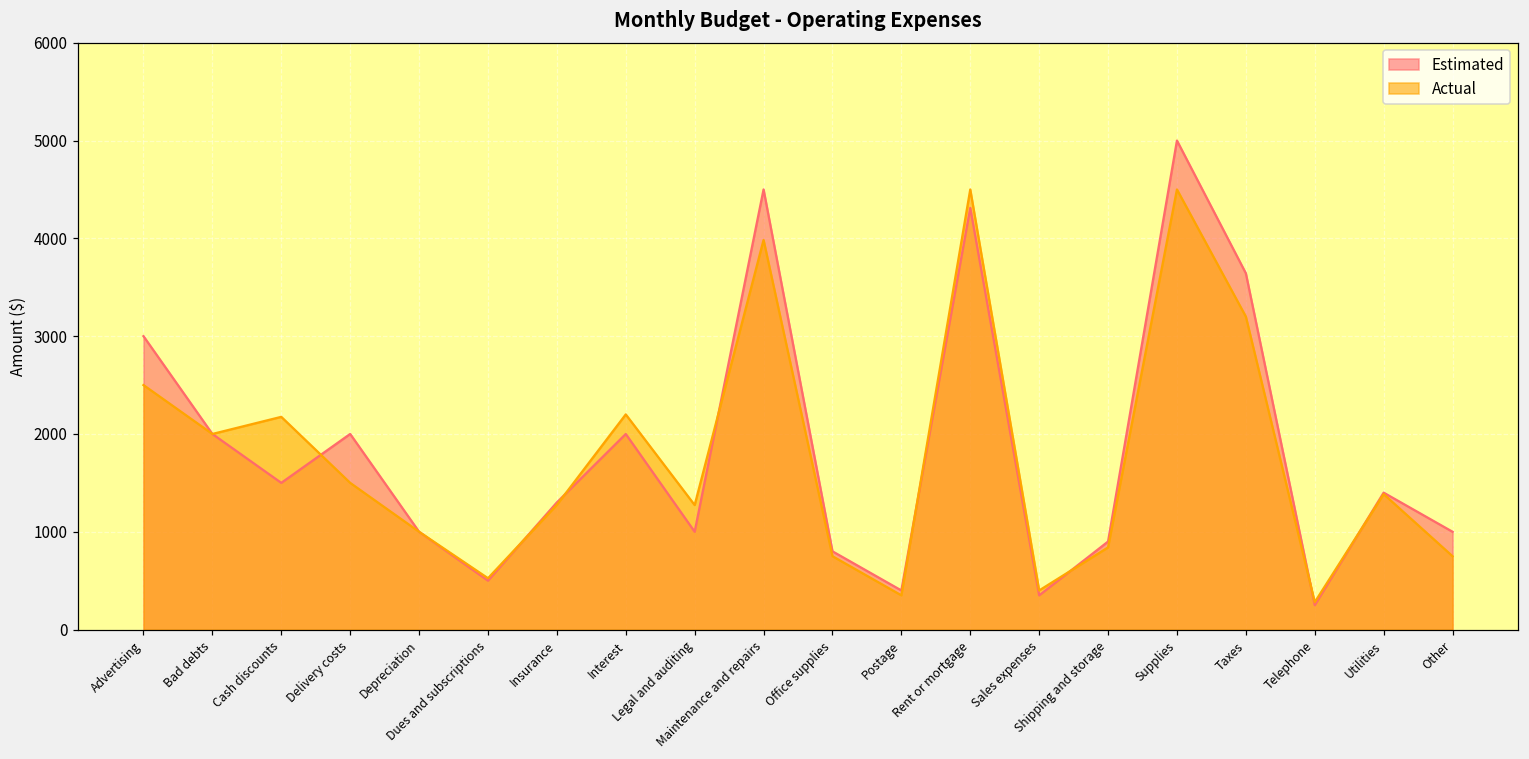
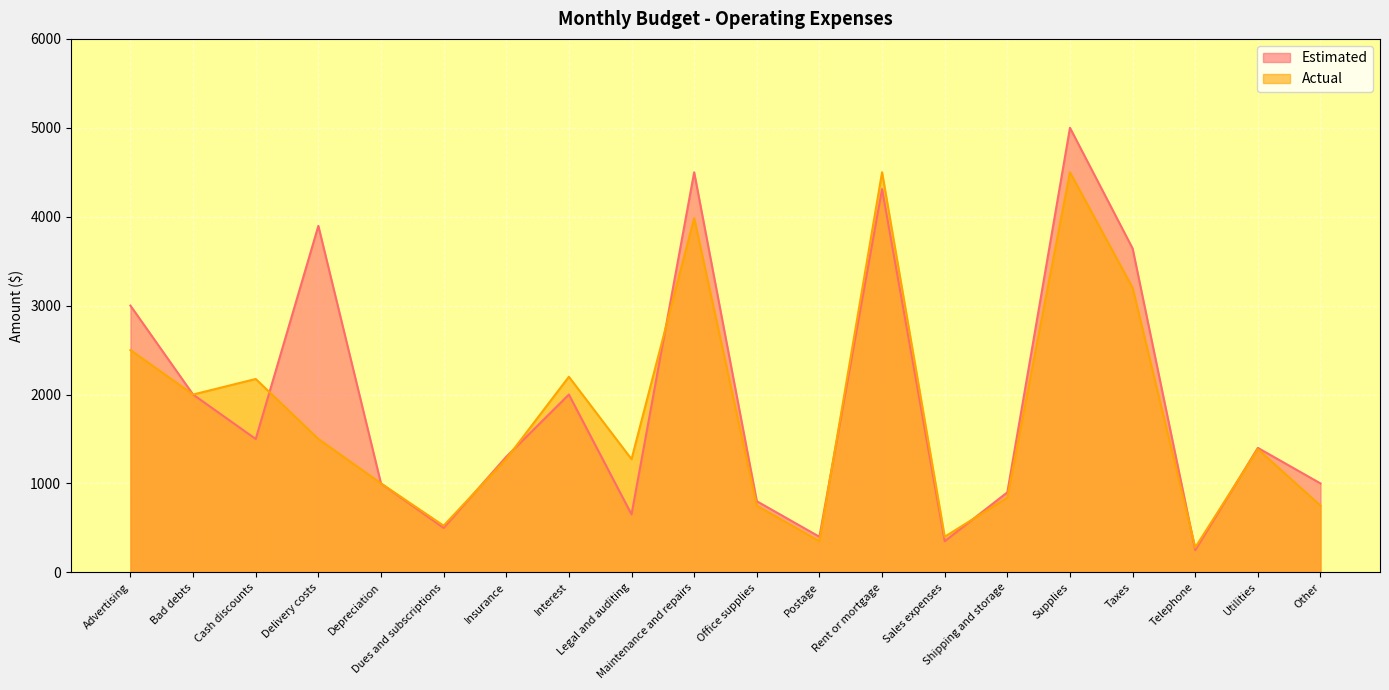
  {
    "Estimated": {
      "Advertising": 3000,
      "Cash discounts": 1500,
-     "Delivery costs": 2000,
+     "Delivery costs": 3900,
      "Interest": 2000,
-     "Legal and auditing": 1000,
+     "Legal and auditing": 700,
      "Maintenance and repairs": 4500,
      "Office supplies": 800,
      "Postage": 400,
      "Rent or mortgage": 4300,
      "Sales expenses": 400,
      "Shipping and storage": 900,
      "Supplies": 5000,
      "Taxes": 3600,
      "Telephone": 300,
      "Other": 1000
    },
    "Actual": {
      "Advertising": 2500,
      "Cash discounts": 2200,
      "Delivery costs": 1500,
      "Interest": 2200,
      "Legal and auditing": 1300,
      "Maintenance and repairs": 4000,
      "Office supplies": 800,
      "Postage": 400,
      "Rent or mortgage": 4500,
      "Sales expenses": 400,
      "Shipping and storage": 800,
      "Supplies": 4500,
      "Taxes": 3200,
      "Telephone": 300,
      "Other": 800
    }
  }
